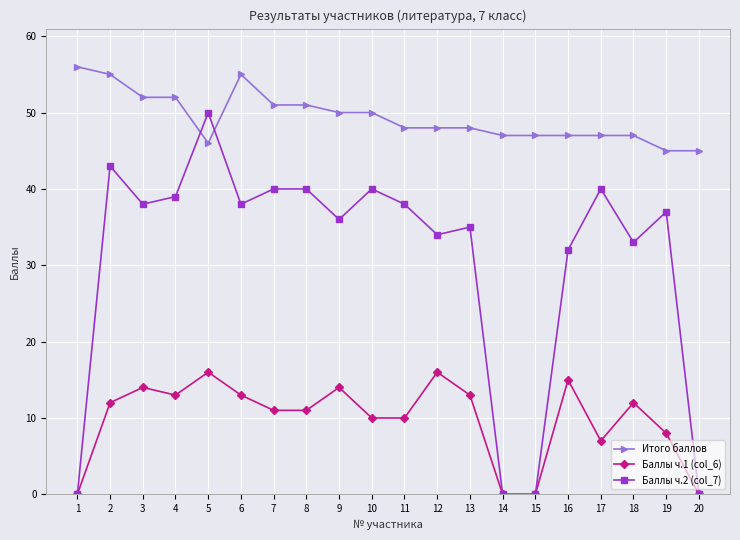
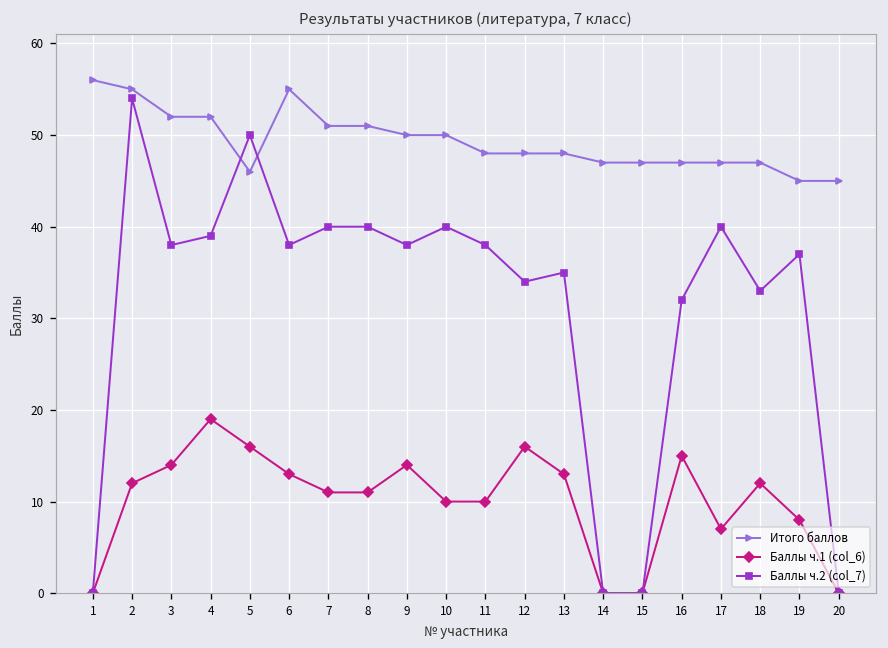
  {
    "Итого баллов": {
      "1": 56,
      "2": 55,
      "3": 52,
      "4": 52,
      "5": 46,
      "6": 55,
      "7": 51,
      "8": 51,
      "9": 50,
      "10": 50,
      "11": 48,
      "12": 48,
      "13": 48,
      "14": 47,
      "15": 47,
      "16": 47,
      "17": 47,
      "18": 47,
      "19": 45,
      "20": 45
    },
    "Баллы ч.1 (col_6)": {
      "2": 12,
      "3": 14,
-     "4": 13,
+     "4": 19,
      "5": 16,
      "6": 13,
      "7": 11,
      "8": 11,
      "9": 14,
      "10": 10,
      "11": 10,
      "12": 16,
      "13": 13,
      "16": 15,
      "17": 7,
      "18": 12,
      "19": 8
    },
    "Баллы ч.2 (col_7)": {
-     "2": 43,
+     "2": 54,
      "3": 38,
      "4": 39,
      "5": 50,
      "6": 38,
      "7": 40,
      "8": 40,
-     "9": 36,
+     "9": 38,
      "10": 40,
      "11": 38,
      "12": 34,
      "13": 35,
      "16": 32,
      "17": 40,
      "18": 33,
      "19": 37
    }
  }
